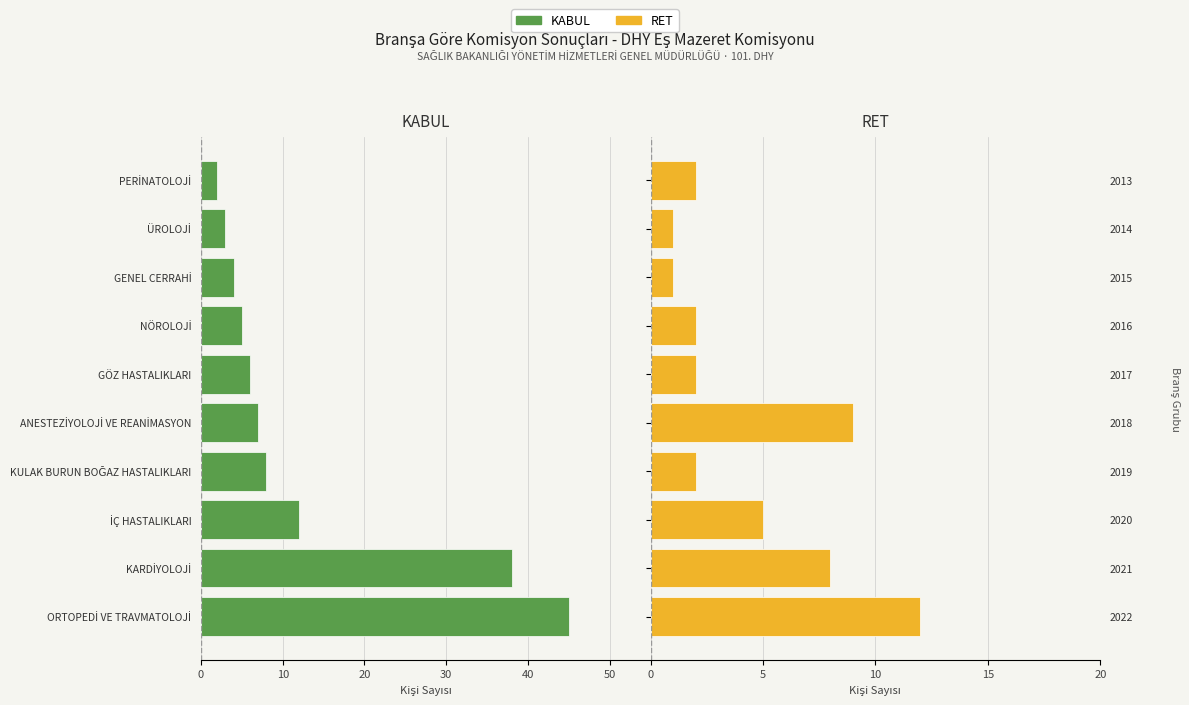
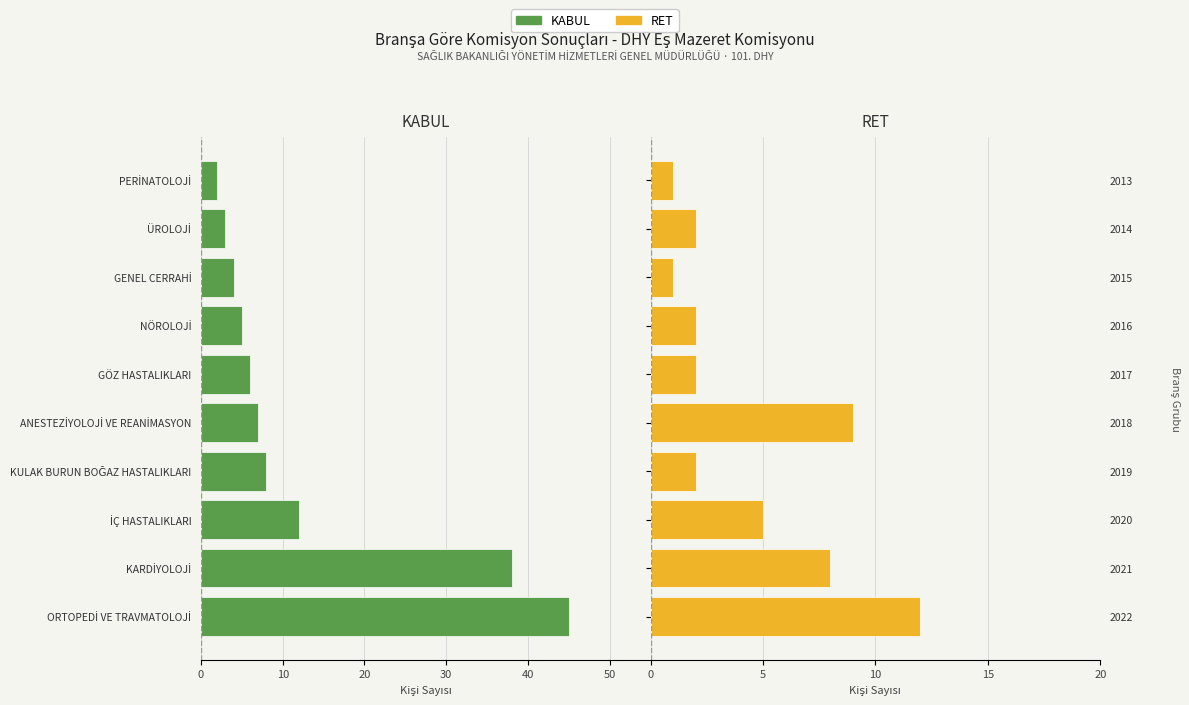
  {
    "RET": {
-     "2013": 2,
-     "2014": 1,
+     "2013": 1,
+     "2014": 2,
      "2015": 1,
      "2016": 2,
      "2017": 2,
      "2018": 9,
      "2019": 2,
      "2020": 5,
      "2021": 8,
      "2022": 12
    }
  }
